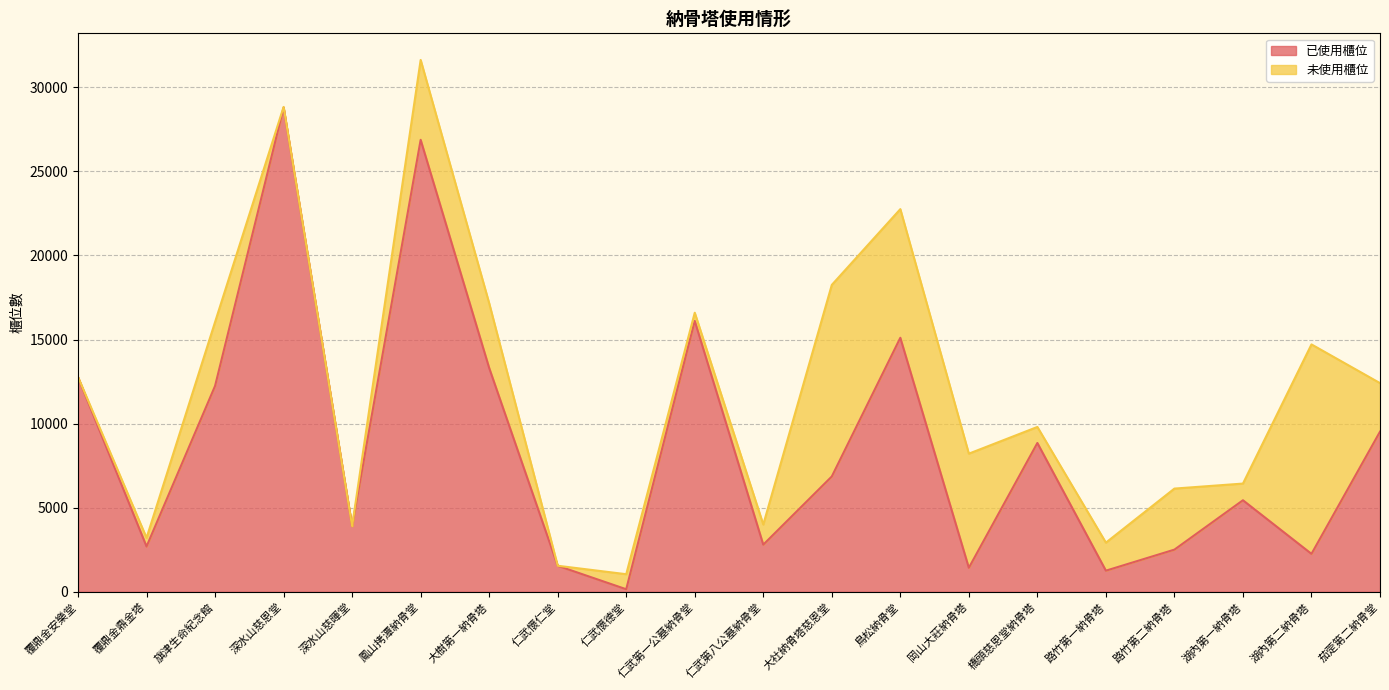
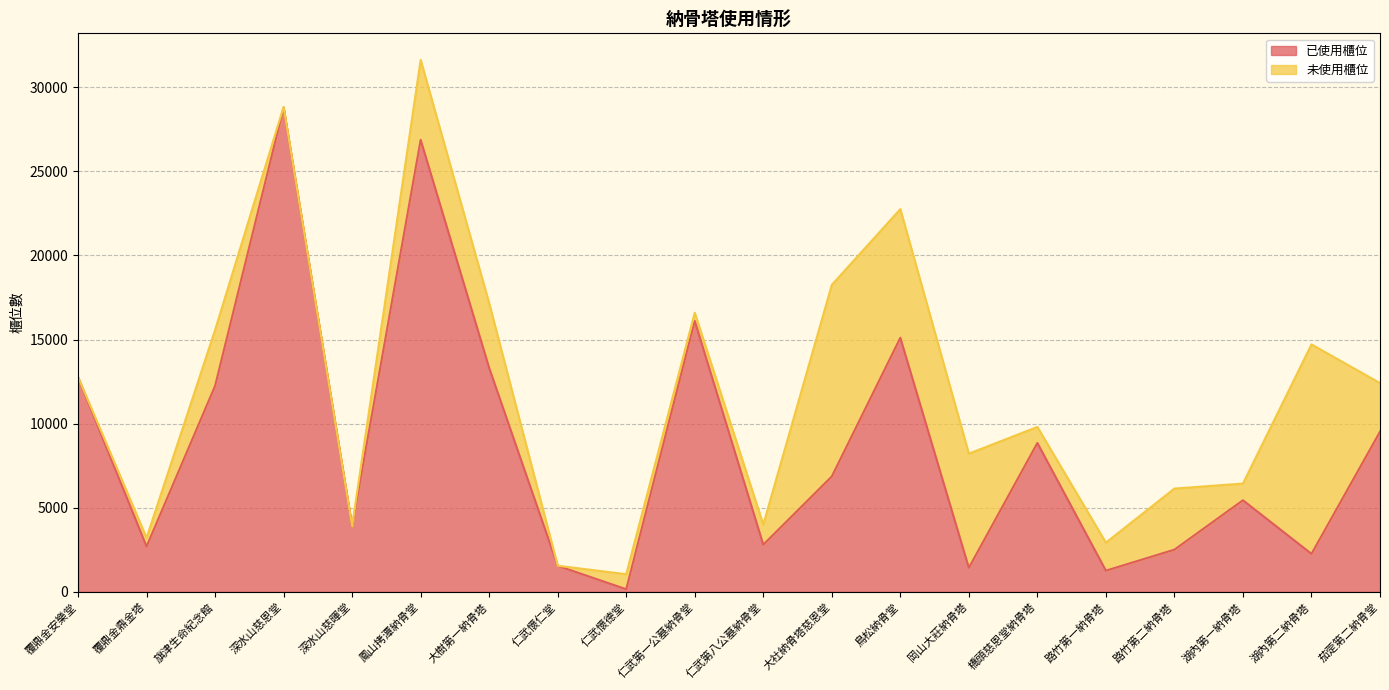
  {
    "已使用櫃位": {
      "覆鼎金鼎金塔": 2700,
      "旗津生命紀念館": 12200,
      "鳳山拷潭納骨堂": 26900,
      "大樹第一納骨塔": 13300,
      "仁武懷德堂": 200,
      "仁武第一公墓納骨堂": 16100,
      "仁武第八公墓納骨堂": 2800,
      "大社納骨塔慈恩堂": 6900,
      "鳥松納骨堂": 15100,
      "岡山大莊納骨塔": 1400,
      "橋頭慈恩堂納骨塔": 8800,
      "路竹第一納骨塔": 1300,
      "路竹第二納骨塔": 2500,
      "湖內第一納骨塔": 5400,
      "湖內第二納骨塔": 2300,
      "茄萣第二納骨堂": 9500
    },
    "未使用櫃位": {
      "覆鼎金鼎金塔": 500,
-     "旗津生命紀念館": 3800,
+     "旗津生命紀念館": 3300,
      "鳳山拷潭納骨堂": 4700,
      "大樹第一納骨塔": 3800,
      "仁武懷德堂": 900,
      "仁武第一公墓納骨堂": 500,
      "仁武第八公墓納骨堂": 1200,
      "大社納骨塔慈恩堂": 11400,
      "鳥松納骨堂": 7600,
      "岡山大莊納骨塔": 6800,
      "橋頭慈恩堂納骨塔": 1000,
      "路竹第一納骨塔": 1700,
      "路竹第二納骨塔": 3600,
      "湖內第一納骨塔": 1000,
      "湖內第二納骨塔": 12500,
      "茄萣第二納骨堂": 2900
    }
  }
